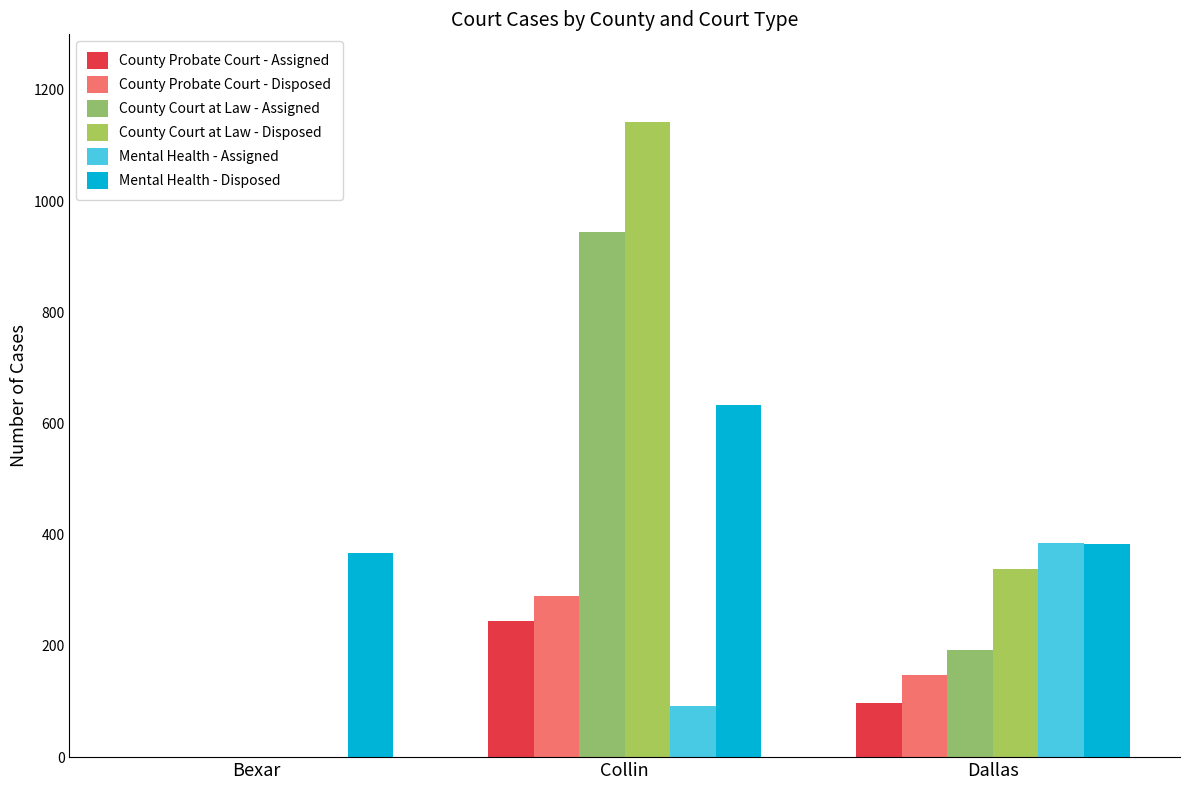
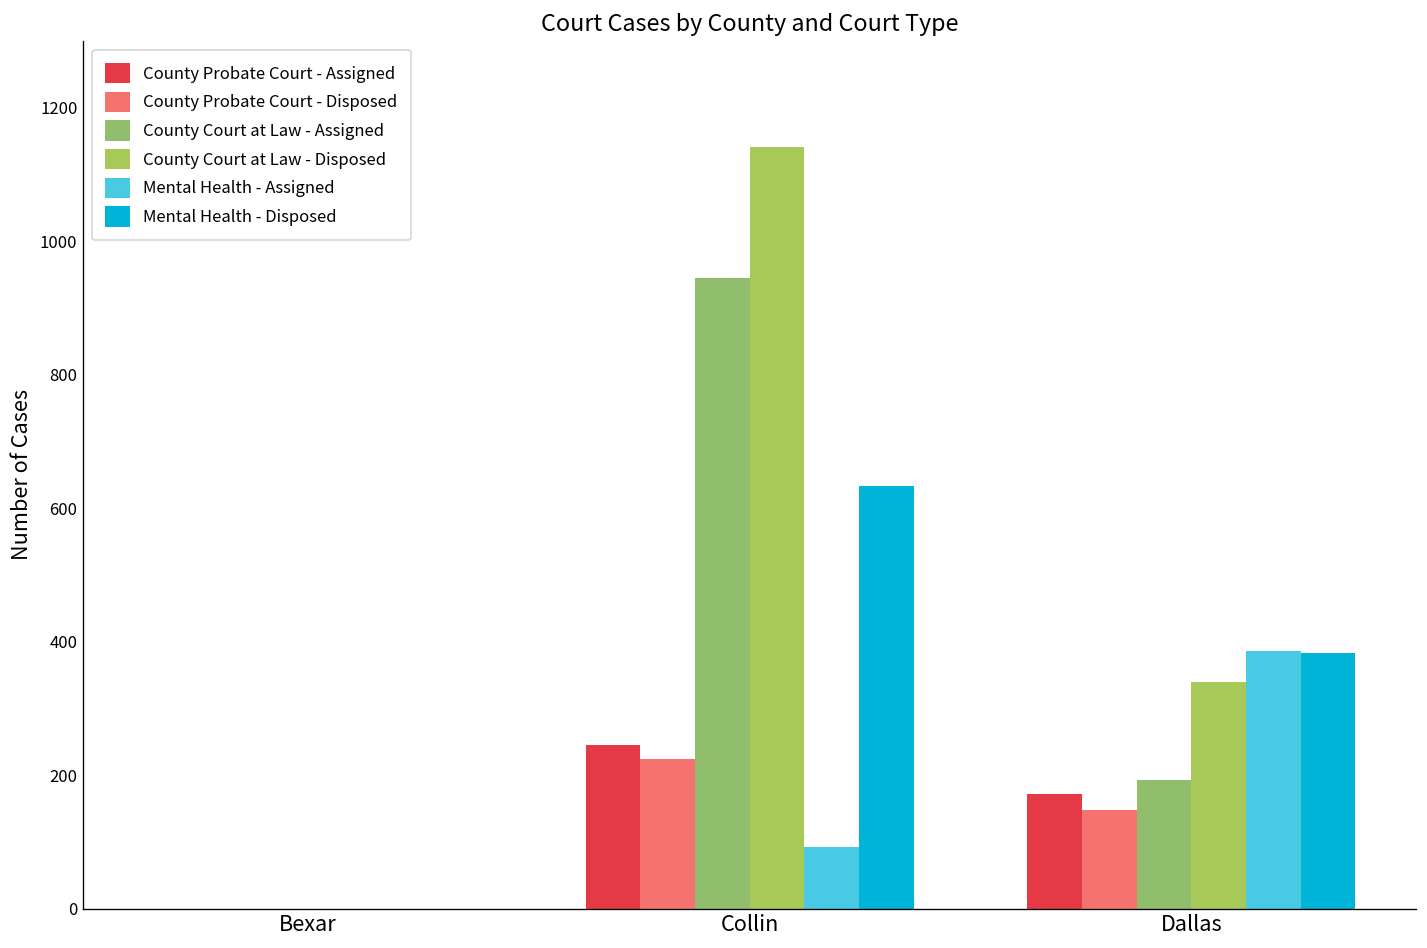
  {
    "County Probate Court - Assigned": {
      "Bexar": 0,
      "Collin": 250,
-     "Dallas": 100
+     "Dallas": 170
    },
    "County Probate Court - Disposed": {
      "Bexar": 0,
-     "Collin": 290,
+     "Collin": 220,
      "Dallas": 150
    },
    "Mental Health - Assigned": {
      "Bexar": 0,
      "Collin": 90,
      "Dallas": 390
    },
    "Mental Health - Disposed": {
-     "Bexar": 370,
+     "Bexar": 0,
      "Collin": 630,
      "Dallas": 380
    }
  }
